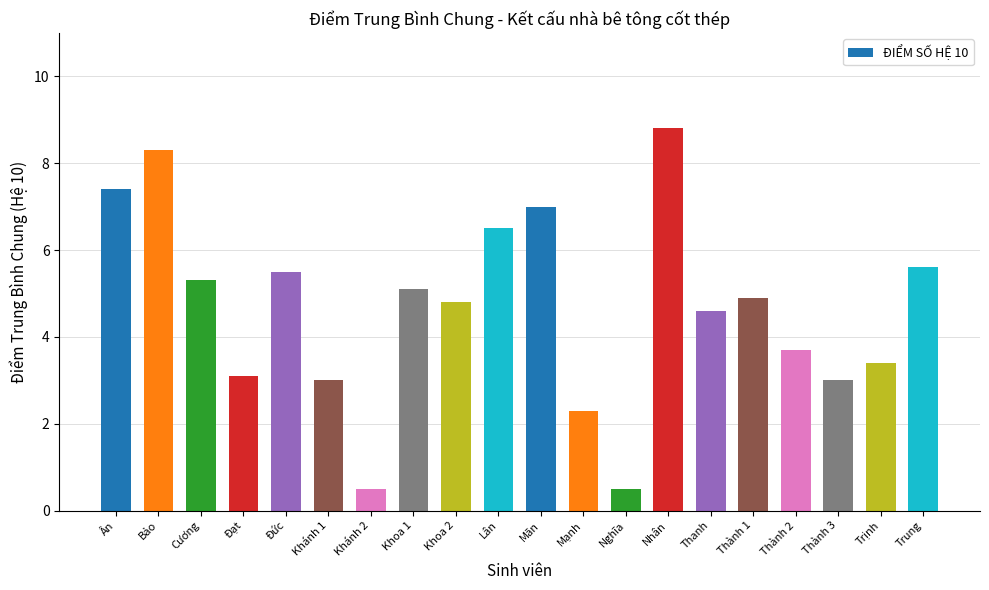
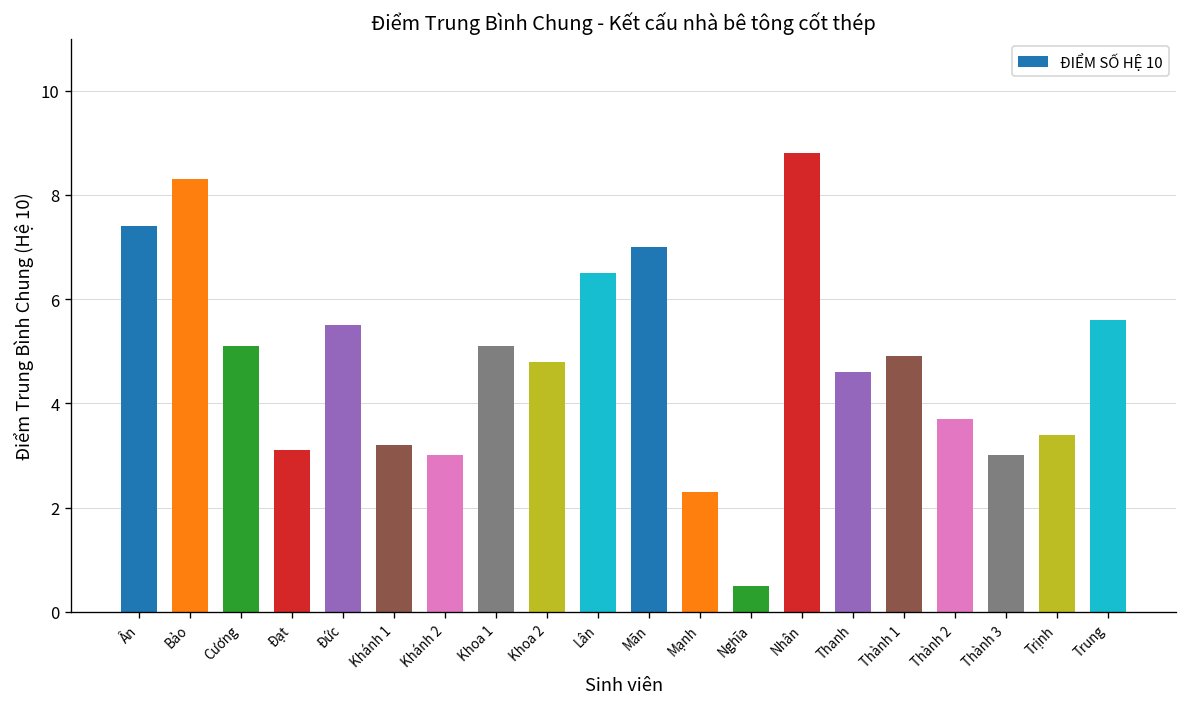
  {
    "Ân": 7.4,
    "Bảo": 8.3,
-   "Cương": 5.3,
+   "Cương": 5.1,
    "Đạt": 3.1,
    "Đức": 5.5,
-   "Khánh 1": 3.0,
-   "Khánh 2": 0.5,
+   "Khánh 1": 3.2,
+   "Khánh 2": 3.0,
    "Khoa 1": 5.1,
    "Khoa 2": 4.8,
    "Lân": 6.5,
    "Mãn": 7.0,
    "Mạnh": 2.3,
    "Nghĩa": 0.5,
    "Nhân": 8.8,
    "Thanh": 4.6,
    "Thành 1": 4.9,
    "Thành 2": 3.7,
    "Thành 3": 3.0,
    "Trịnh": 3.4,
    "Trung": 5.6
  }
